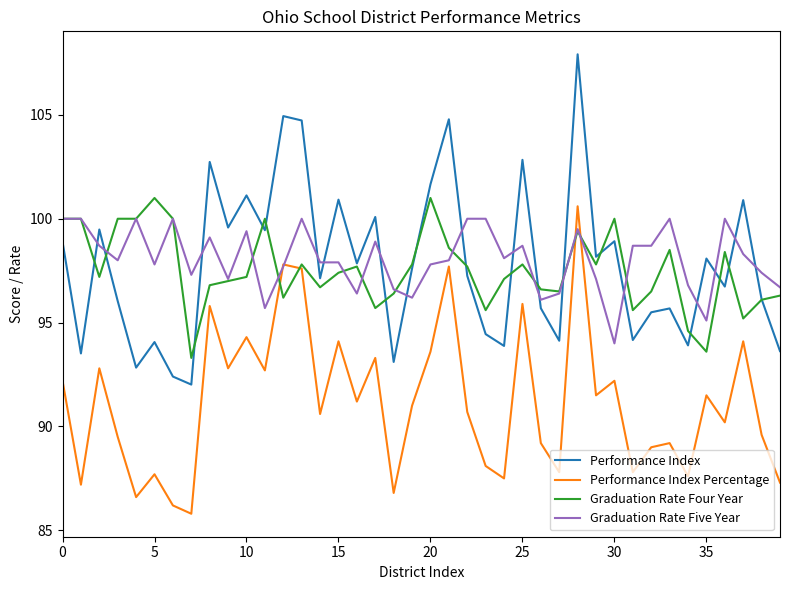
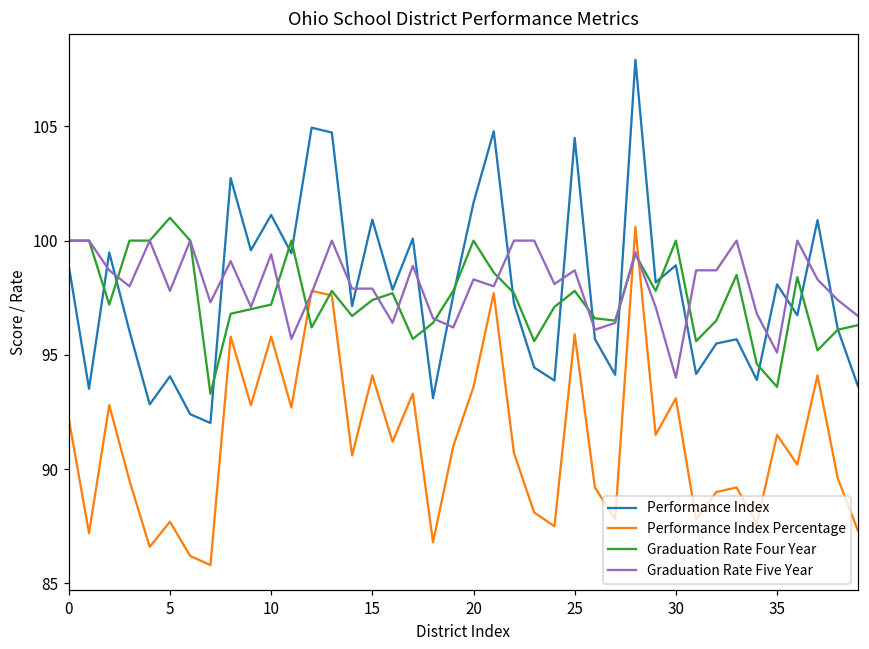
  {
    "Performance Index": {
      "0": 98.9,
      "5": 94.1,
      "10": 101.1,
      "15": 100.9,
      "20": 101.7,
-     "25": 102.8,
+     "25": 104.5,
      "30": 98.9,
      "35": 98.1
    },
    "Performance Index Percentage": {
      "0": 92.2,
      "5": 87.7,
-     "10": 94.3,
+     "10": 95.8,
      "15": 94.1,
      "20": 93.6,
      "25": 95.9,
-     "30": 92.2,
+     "30": 93.1,
      "35": 91.5
    },
    "Graduation Rate Four Year": {
      "5": 101,
      "10": 97.2,
      "15": 97.4,
-     "20": 101,
+     "20": 100,
      "25": 97.8,
      "30": 100,
      "35": 93.6
    },
    "Graduation Rate Five Year": {
      "5": 97.8,
      "10": 99.4,
      "15": 97.9,
-     "20": 97.8,
+     "20": 98.3,
      "25": 98.7,
      "30": 94.0,
      "35": 95.1
    }
  }
